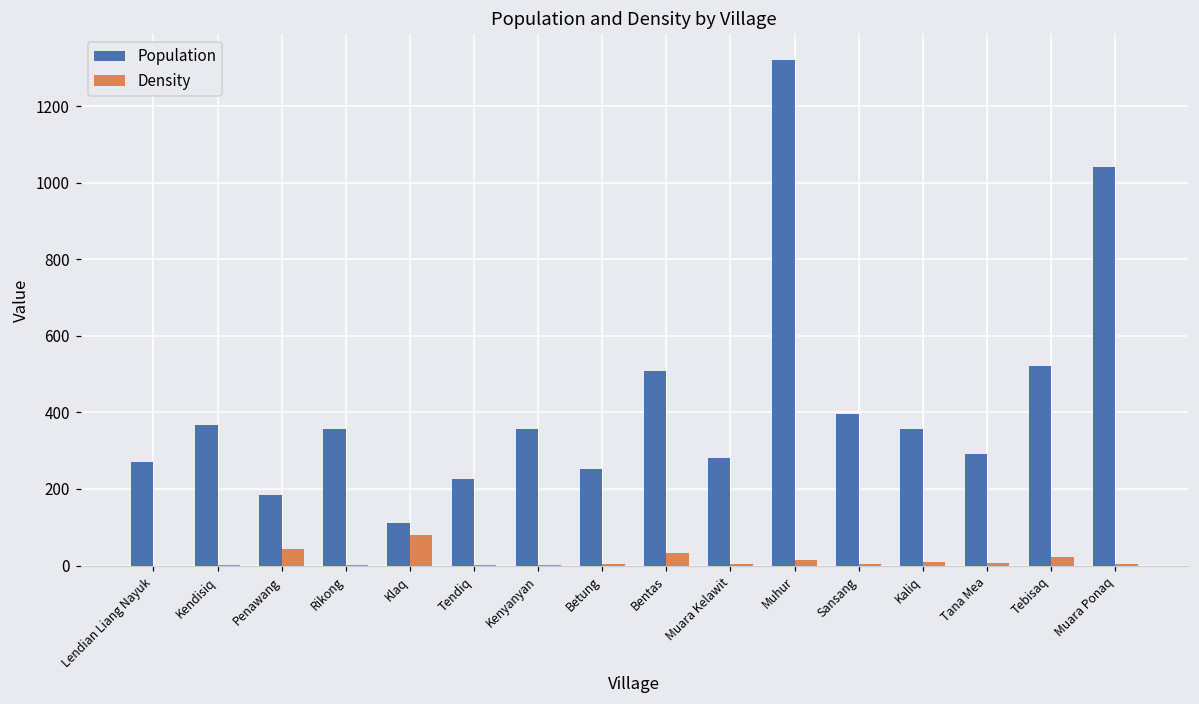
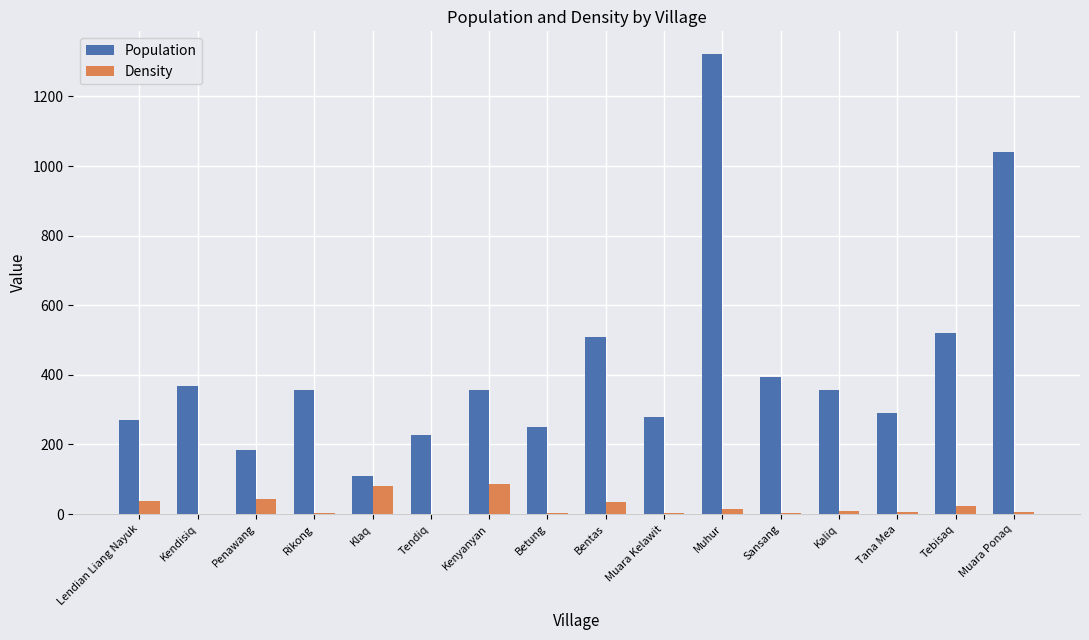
  {
    "Population": {
      "Lendian Liang Nayuk": 270,
      "Kendisiq": 370,
      "Penawang": 190,
      "Rikong": 360,
      "Klaq": 110,
      "Tendiq": 230,
      "Kenyanyan": 360,
      "Betung": 250,
      "Bentas": 510,
      "Muara Kelawit": 280,
      "Muhur": 1320,
      "Sansang": 400,
      "Kaliq": 360,
      "Tana Mea": 290,
      "Tebisaq": 520,
      "Muara Ponaq": 1040
    },
    "Density": {
-     "Lendian Liang Nayuk": 0,
+     "Lendian Liang Nayuk": 40,
      "Penawang": 40,
      "Klaq": 80,
-     "Kenyanyan": 0,
+     "Kenyanyan": 90,
      "Bentas": 30,
      "Muhur": 20,
      "Kaliq": 10,
      "Tebisaq": 20
    }
  }
